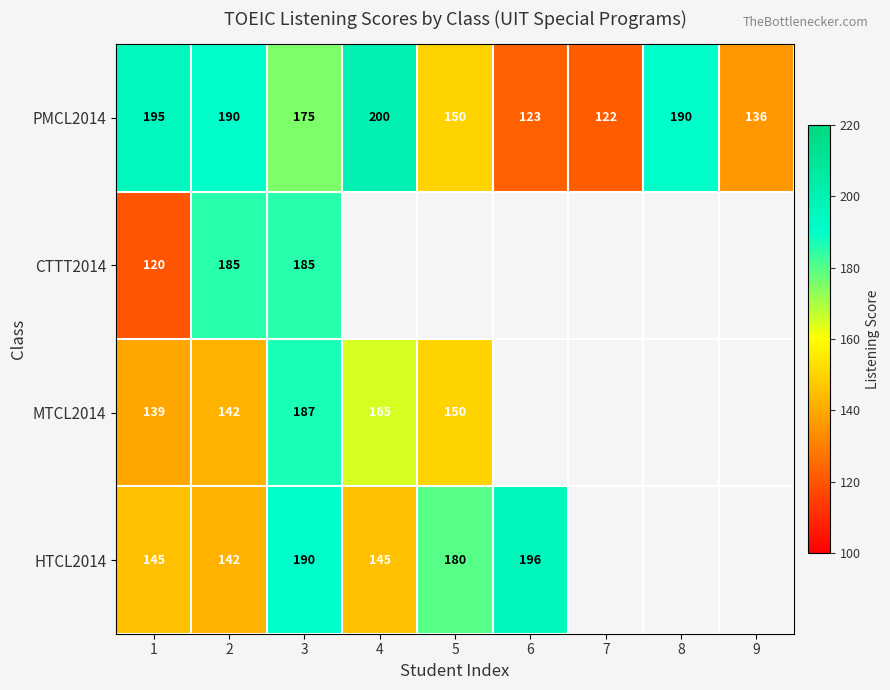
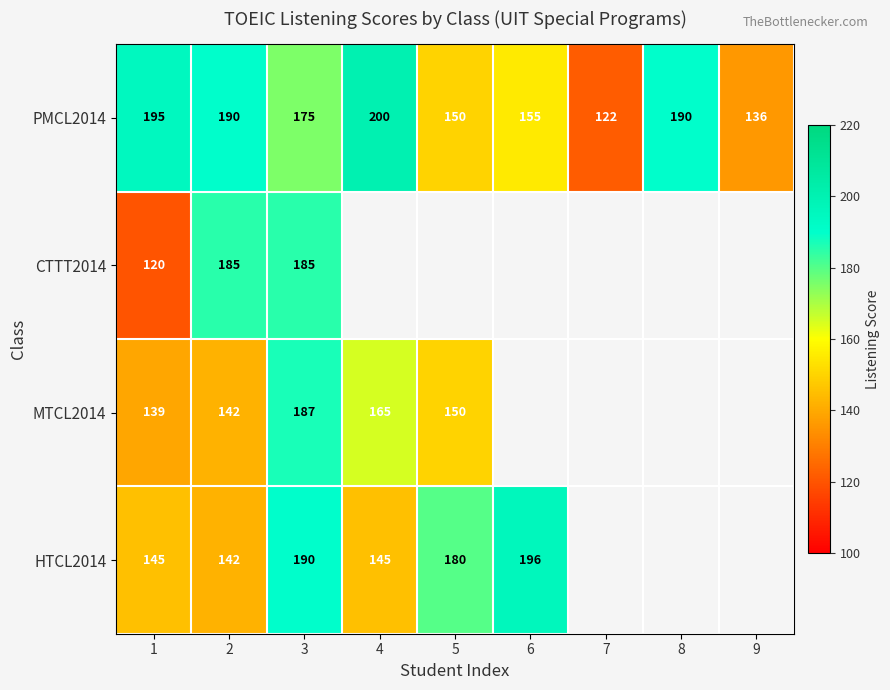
  {
    "PMCL2014": {
      "1": 195,
      "2": 190,
      "3": 175,
      "4": 200,
      "5": 150,
-     "6": 123,
+     "6": 155,
      "7": 122,
      "8": 190,
      "9": 136
    },
    "CTTT2014": {
      "1": 120,
      "2": 185,
      "3": 185
    },
    "MTCL2014": {
      "1": 139,
      "2": 142,
      "3": 187,
      "4": 165,
      "5": 150
    },
    "HTCL2014": {
      "1": 145,
      "2": 142,
      "3": 190,
      "4": 145,
      "5": 180,
      "6": 196
    }
  }
